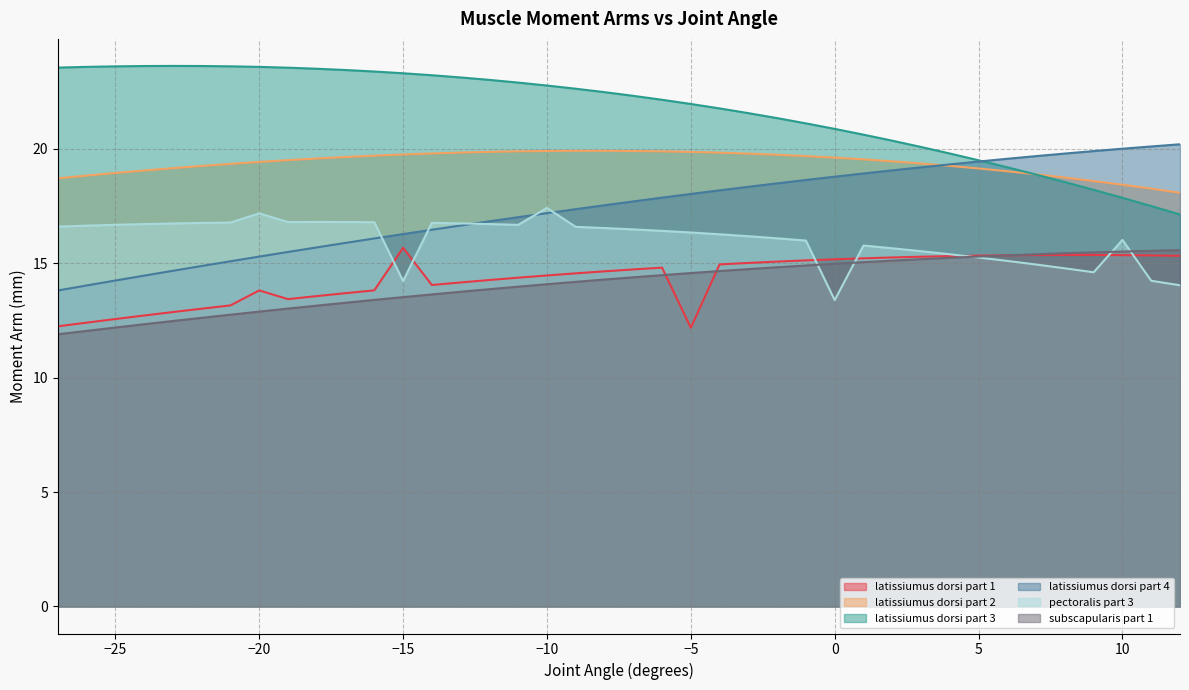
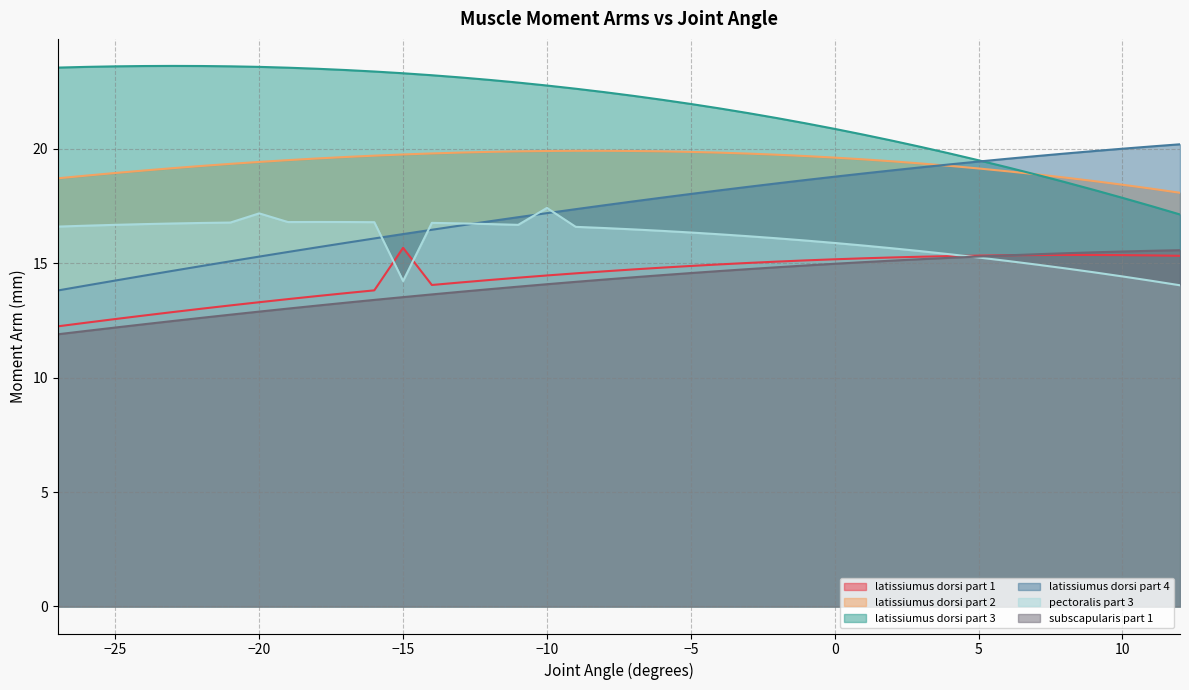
  {
    "latissiumus dorsi part 1": {
      "−25": 12.6,
-     "−20": 13.8,
+     "−20": 13.3,
      "−15": 15.7,
      "−10": 14.5,
-     "−5": 12.2,
+     "−5": 14.9,
      "0": 15.2,
      "10": 15.4
    },
    "latissiumus dorsi part 2": {
      "−25": 18.9,
      "−20": 19.4,
      "−15": 19.8,
      "−10": 19.9,
      "−5": 19.9,
      "0": 19.6,
      "5": 19.1,
      "10": 18.4
    },
    "pectoralis part 3": {
      "−25": 16.7,
      "−20": 17.2,
      "−15": 14.2,
      "−10": 17.4,
      "−5": 16.3,
-     "0": 13.4,
-     "10": 16.0
+     "0": 15.9,
+     "10": 14.4
    }
  }
